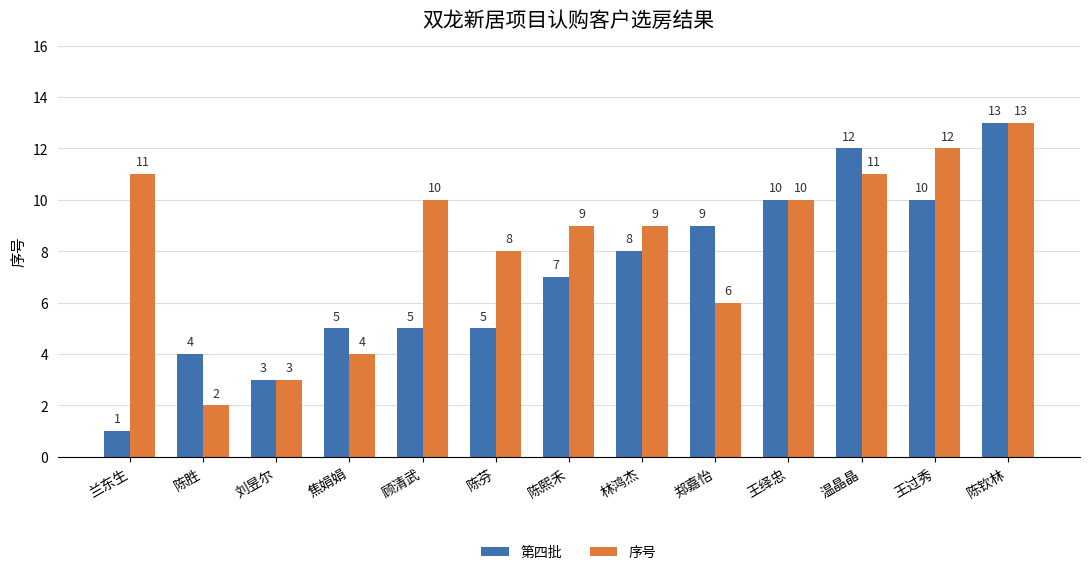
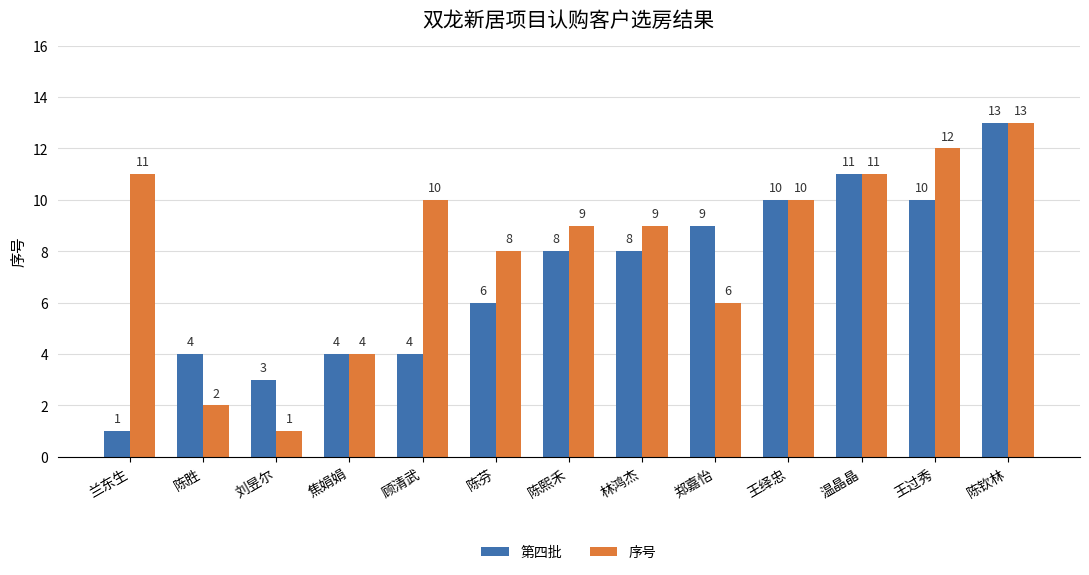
  {
    "第四批": {
      "兰东生": 1,
      "陈胜": 4,
      "刘昱尔": 3,
-     "焦娟娟": 5,
-     "顾清武": 5,
-     "陈芬": 5,
-     "陈熙禾": 7,
+     "焦娟娟": 4,
+     "顾清武": 4,
+     "陈芬": 6,
+     "陈熙禾": 8,
      "林鸿杰": 8,
      "郑嘉怡": 9,
      "王绎忠": 10,
-     "温晶晶": 12,
+     "温晶晶": 11,
      "王过秀": 10,
      "陈钦林": 13
    },
    "序号": {
      "兰东生": 11,
      "陈胜": 2,
-     "刘昱尔": 3,
+     "刘昱尔": 1,
      "焦娟娟": 4,
      "顾清武": 10,
      "陈芬": 8,
      "陈熙禾": 9,
      "林鸿杰": 9,
      "郑嘉怡": 6,
      "王绎忠": 10,
      "温晶晶": 11,
      "王过秀": 12,
      "陈钦林": 13
    }
  }
